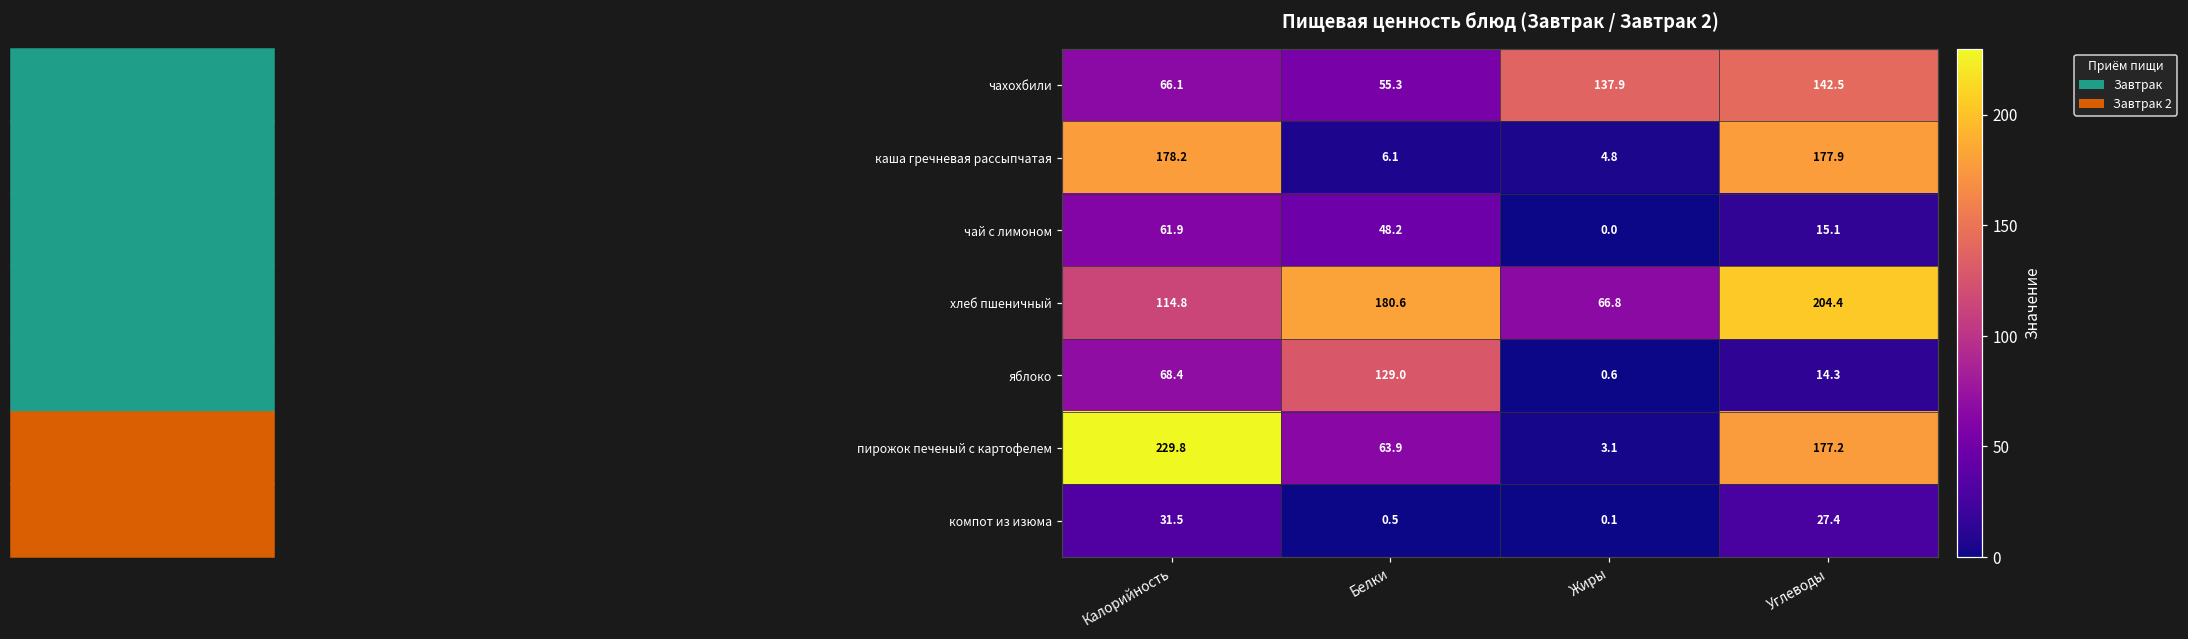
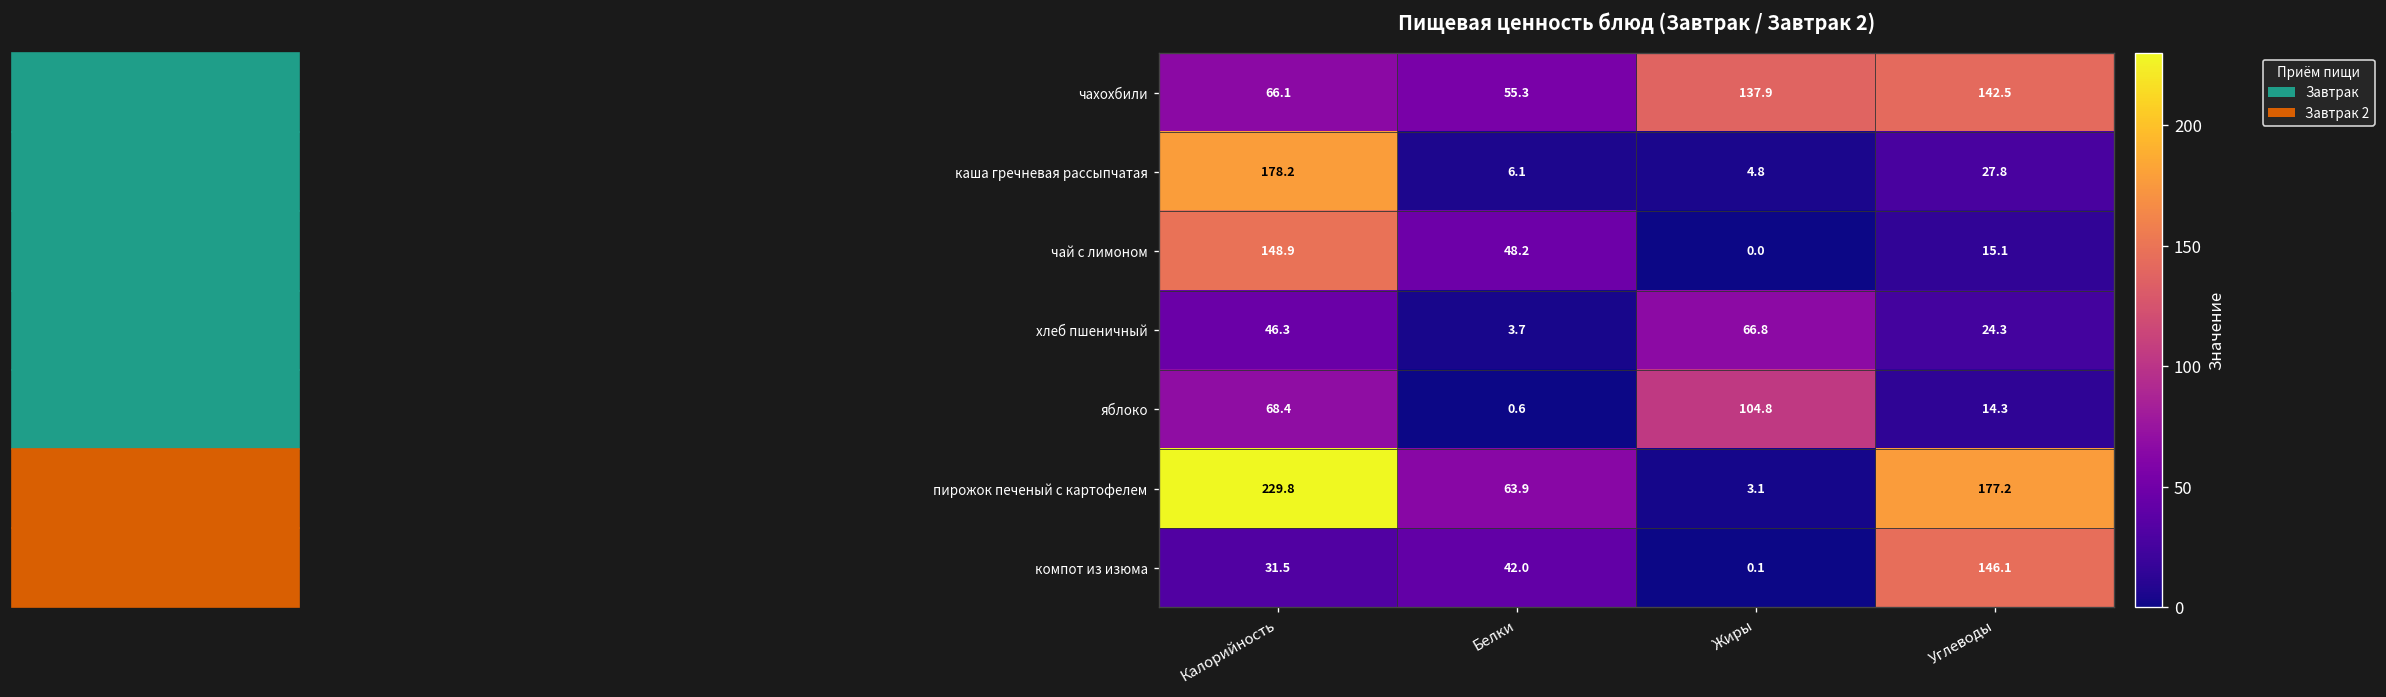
  {
    "чахохбили": {
      "Калорийность": 66.1,
      "Белки": 55.3,
      "Жиры": 137.9,
      "Углеводы": 142.5
    },
    "каша гречневая рассыпчатая": {
      "Калорийность": 178.2,
      "Белки": 6.1,
      "Жиры": 4.8,
-     "Углеводы": 177.9
+     "Углеводы": 27.8
    },
    "чай с лимоном": {
-     "Калорийность": 61.9,
+     "Калорийность": 148.9,
      "Белки": 48.2,
      "Жиры": 0.0,
      "Углеводы": 15.1
    },
    "хлеб пшеничный": {
-     "Калорийность": 114.8,
-     "Белки": 180.6,
+     "Калорийность": 46.3,
+     "Белки": 3.7,
      "Жиры": 66.8,
-     "Углеводы": 204.4
+     "Углеводы": 24.3
    },
    "яблоко": {
      "Калорийность": 68.4,
-     "Белки": 129.0,
-     "Жиры": 0.6,
+     "Белки": 0.6,
+     "Жиры": 104.8,
      "Углеводы": 14.3
    },
    "пирожок печеный с картофелем": {
      "Калорийность": 229.8,
      "Белки": 63.9,
      "Жиры": 3.1,
      "Углеводы": 177.2
    },
    "компот из изюма": {
      "Калорийность": 31.5,
-     "Белки": 0.5,
+     "Белки": 42.0,
      "Жиры": 0.1,
-     "Углеводы": 27.4
+     "Углеводы": 146.1
    }
  }
